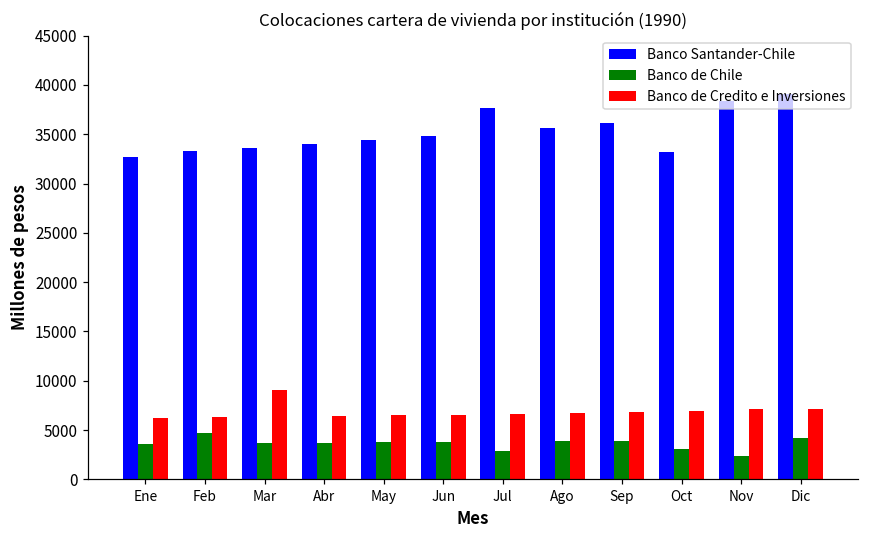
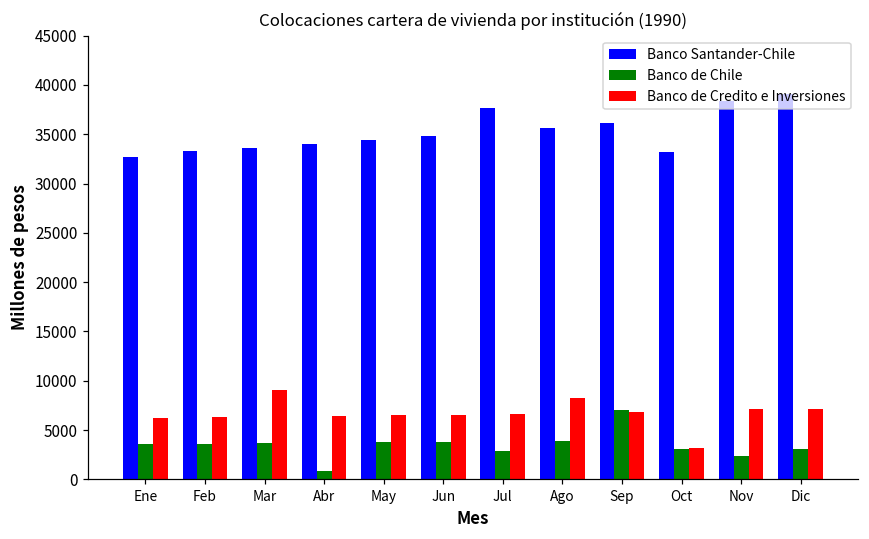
  {
    "Banco Santander-Chile": {
      "Ene": 33000,
      "Feb": 33000,
      "Mar": 34000,
      "Abr": 34000,
      "May": 34000,
      "Jun": 35000,
      "Jul": 38000,
      "Ago": 36000,
      "Sep": 36000,
      "Oct": 33000
    },
    "Banco de Chile": {
      "Ene": 4000,
-     "Feb": 5000,
+     "Feb": 4000,
      "Mar": 4000,
-     "Abr": 4000,
+     "Abr": 1000,
      "May": 4000,
      "Jun": 4000,
      "Jul": 3000,
      "Ago": 4000,
-     "Sep": 4000,
+     "Sep": 7000,
      "Oct": 3000,
      "Nov": 2000,
-     "Dic": 4000
+     "Dic": 3000
    },
    "Banco de Credito e Inversiones": {
      "Ene": 6000,
      "Feb": 6000,
      "Mar": 9000,
      "Abr": 6000,
      "May": 6000,
      "Jun": 7000,
      "Jul": 7000,
-     "Ago": 7000,
+     "Ago": 8000,
      "Sep": 7000,
-     "Oct": 7000,
+     "Oct": 3000,
      "Nov": 7000,
      "Dic": 7000
    }
  }
